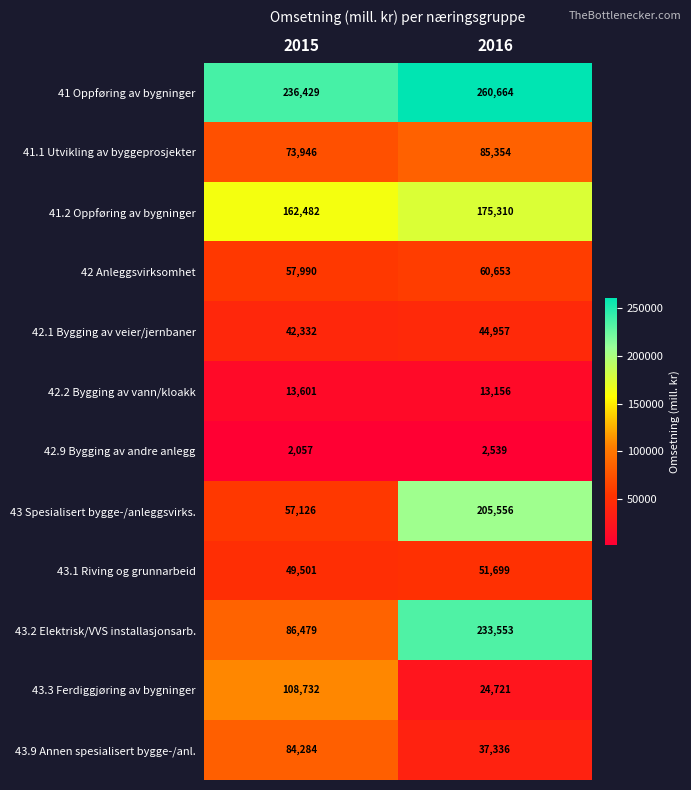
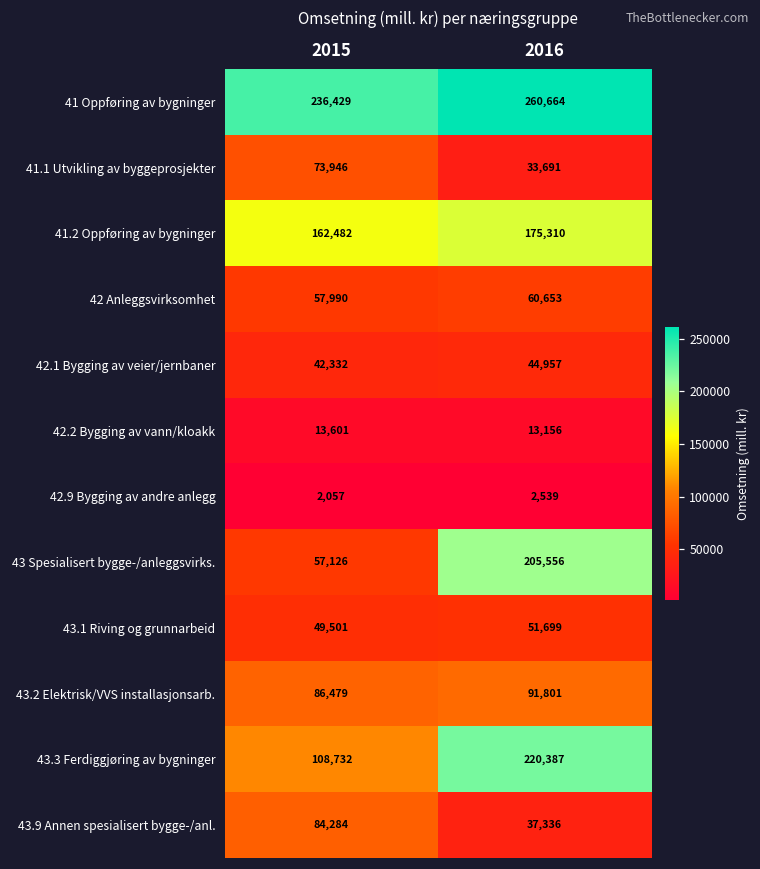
  {
    "41 Oppføring av bygninger": {
      "2015": "236,429",
      "2016": "260,664"
    },
    "41.1 Utvikling av byggeprosjekter": {
      "2015": "73,946",
-     "2016": "85,354"
+     "2016": "33,691"
    },
    "41.2 Oppføring av bygninger": {
      "2015": "162,482",
      "2016": "175,310"
    },
    "42 Anleggsvirksomhet": {
      "2015": "57,990",
      "2016": "60,653"
    },
    "42.1 Bygging av veier/jernbaner": {
      "2015": "42,332",
      "2016": "44,957"
    },
    "42.2 Bygging av vann/kloakk": {
      "2015": "13,601",
      "2016": "13,156"
    },
    "42.9 Bygging av andre anlegg": {
      "2015": "2,057",
      "2016": "2,539"
    },
    "43 Spesialisert bygge-/anleggsvirks.": {
      "2015": "57,126",
      "2016": "205,556"
    },
    "43.1 Riving og grunnarbeid": {
      "2015": "49,501",
      "2016": "51,699"
    },
    "43.2 Elektrisk/VVS installasjonsarb.": {
      "2015": "86,479",
-     "2016": "233,553"
+     "2016": "91,801"
    },
    "43.3 Ferdiggjøring av bygninger": {
      "2015": "108,732",
-     "2016": "24,721"
+     "2016": "220,387"
    },
    "43.9 Annen spesialisert bygge-/anl.": {
      "2015": "84,284",
      "2016": "37,336"
    }
  }
